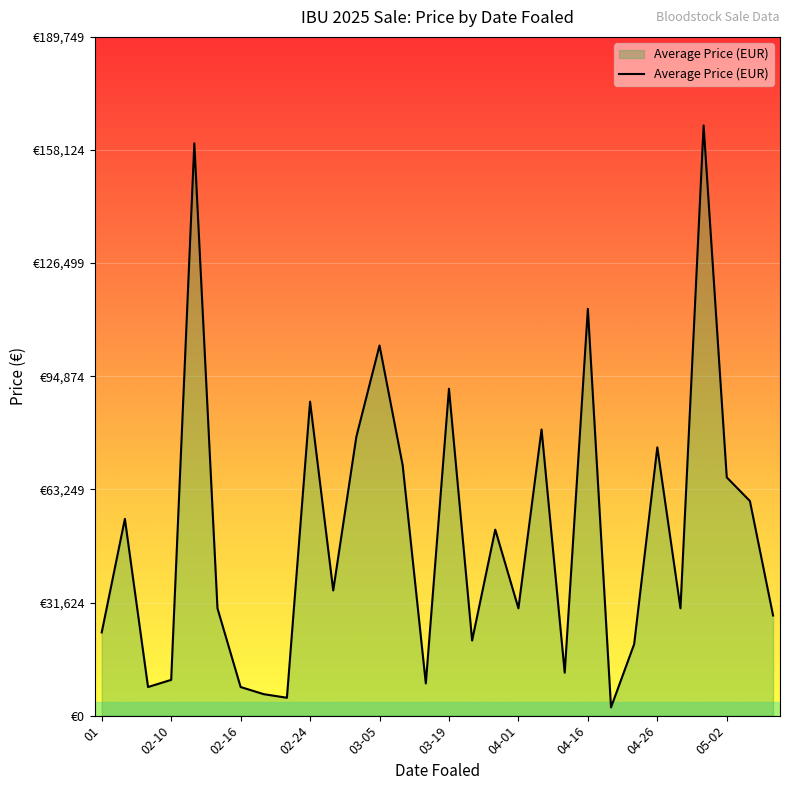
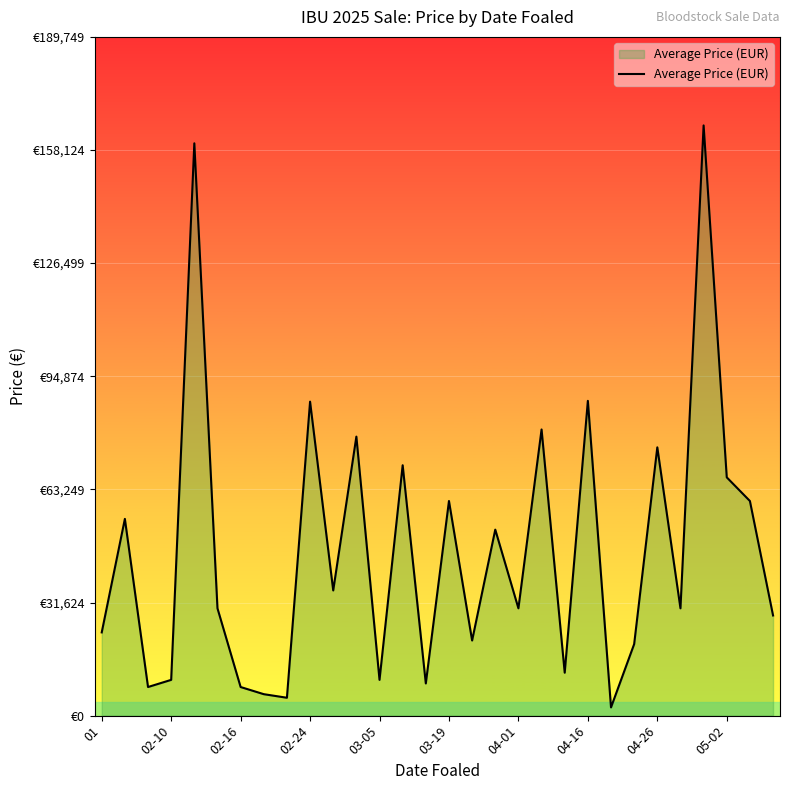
  {
    "01": "€23,000",
    "02-10": "€10,000",
    "02-16": "€8,000",
    "02-24": "€88,000",
-   "03-05": "€103,000",
-   "03-19": "€91,000",
+   "03-05": "€10,000",
+   "03-19": "€60,000",
    "04-01": "€30,000",
-   "04-16": "€114,000",
+   "04-16": "€88,000",
    "04-26": "€75,000",
    "05-02": "€67,000"
  }
